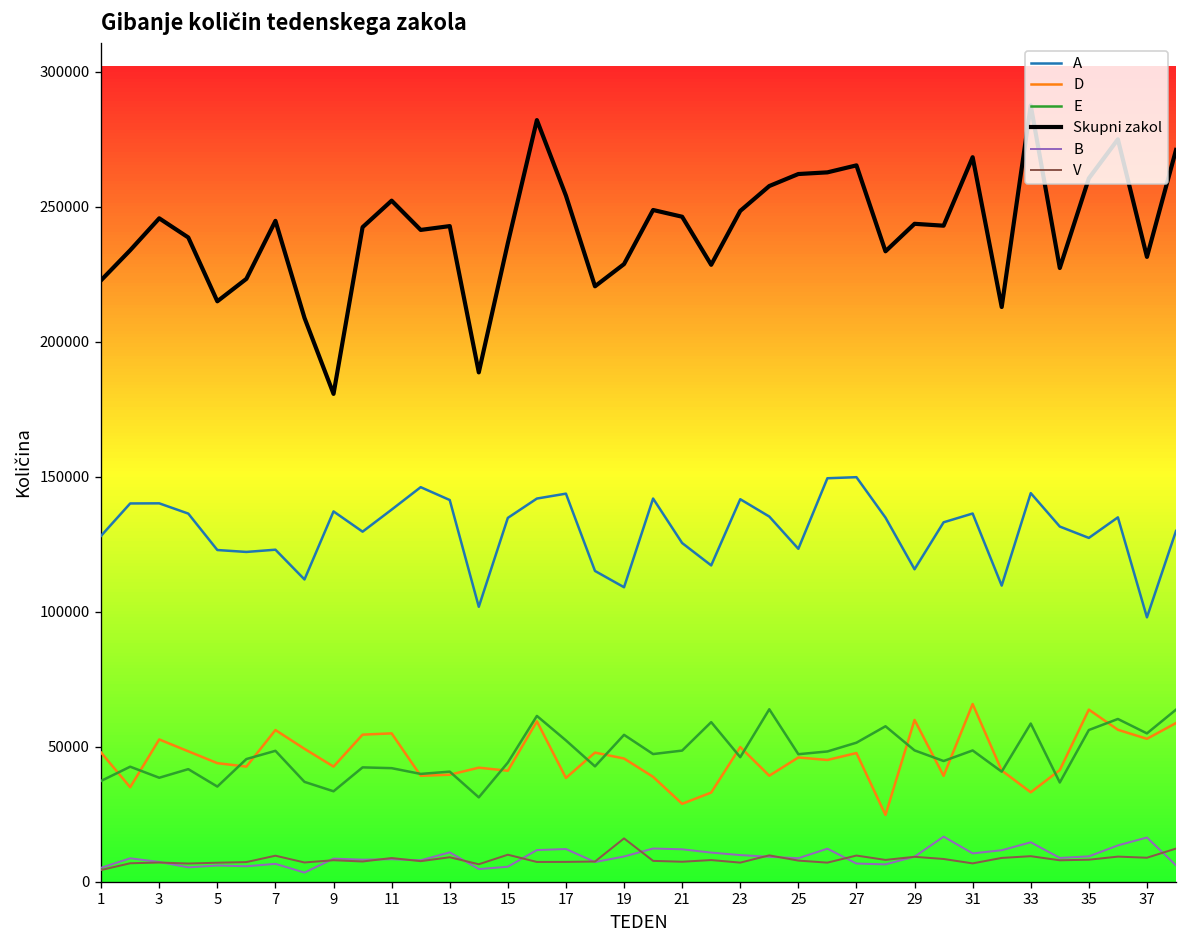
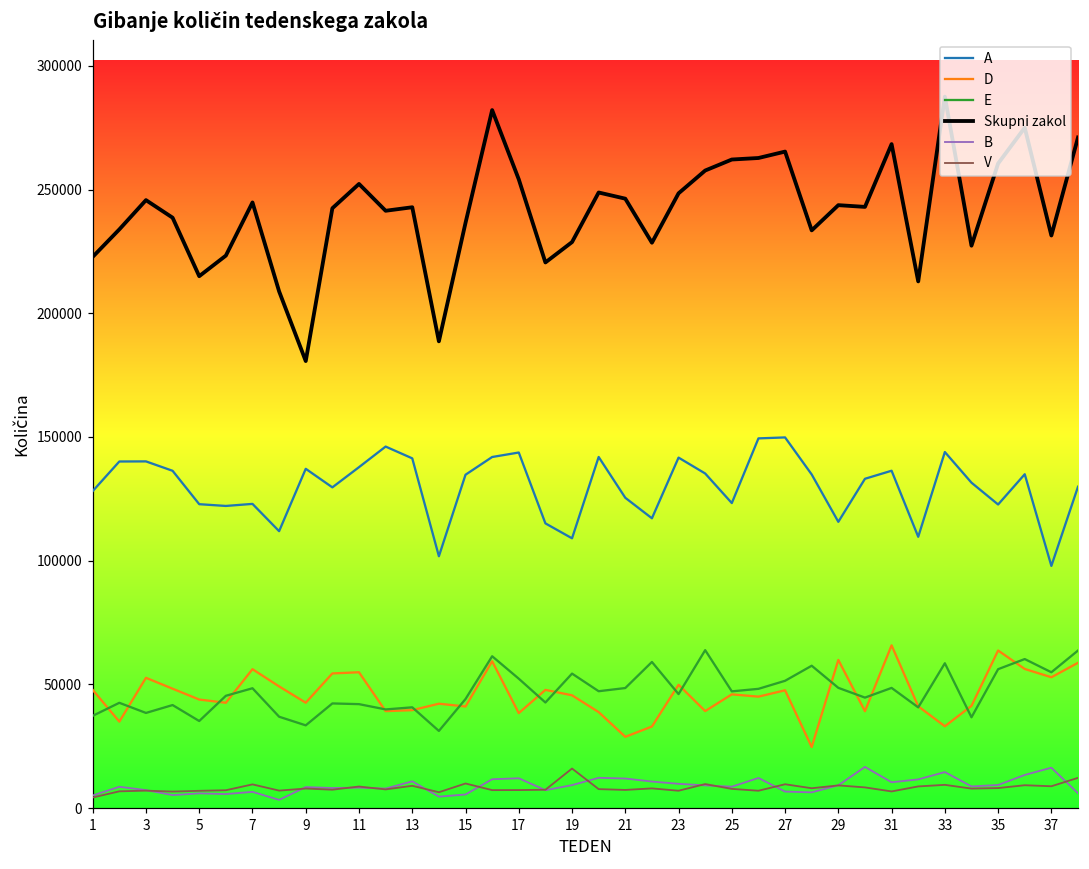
  {
    "A": {
      "1": 128000,
      "3": 140000,
      "5": 123000,
      "7": 123000,
      "9": 137000,
      "11": 138000,
      "13": 141000,
      "15": 135000,
      "17": 144000,
      "19": 109000,
      "21": 125000,
      "23": 142000,
      "25": 123000,
      "27": 150000,
      "29": 116000,
      "31": 136000,
      "33": 144000,
-     "35": 127000,
+     "35": 123000,
      "37": 98000
    },
    "D": {
      "1": 48000,
      "3": 53000,
      "5": 44000,
      "7": 56000,
      "9": 43000,
      "11": 55000,
      "13": 40000,
      "15": 41000,
      "17": 38000,
      "19": 46000,
      "21": 29000,
      "23": 50000,
      "25": 46000,
      "27": 48000,
      "29": 60000,
      "31": 66000,
      "33": 33000,
      "35": 64000,
      "37": 53000
    },
    "E": {
      "1": 37000,
      "3": 38000,
      "5": 35000,
      "7": 48000,
      "9": 33000,
      "11": 42000,
      "13": 41000,
      "15": 44000,
      "17": 52000,
      "19": 54000,
      "21": 49000,
      "23": 46000,
      "25": 47000,
      "27": 51000,
      "29": 49000,
      "31": 49000,
      "33": 59000,
      "35": 56000,
      "37": 55000
    },
    "Skupni zakol": {
      "1": 223000,
      "3": 246000,
      "5": 215000,
      "7": 245000,
      "9": 181000,
      "11": 252000,
      "13": 243000,
      "15": 237000,
      "17": 254000,
      "19": 229000,
      "21": 246000,
      "23": 248000,
      "25": 262000,
      "27": 265000,
      "29": 244000,
      "31": 268000,
      "37": 231000
    },
    "B": {
      "7": 7000,
      "13": 11000,
      "15": 6000,
      "17": 12000,
      "19": 9000,
      "21": 12000,
      "23": 10000,
      "27": 7000,
      "31": 10000,
      "33": 15000,
      "35": 9000,
      "37": 16000
    },
    "V": {
      "7": 10000,
      "13": 9000,
      "15": 10000,
      "17": 7000,
      "19": 16000,
      "21": 7000,
      "23": 7000,
      "27": 10000,
      "31": 7000,
      "33": 9000,
      "35": 8000,
      "37": 9000
    }
  }
